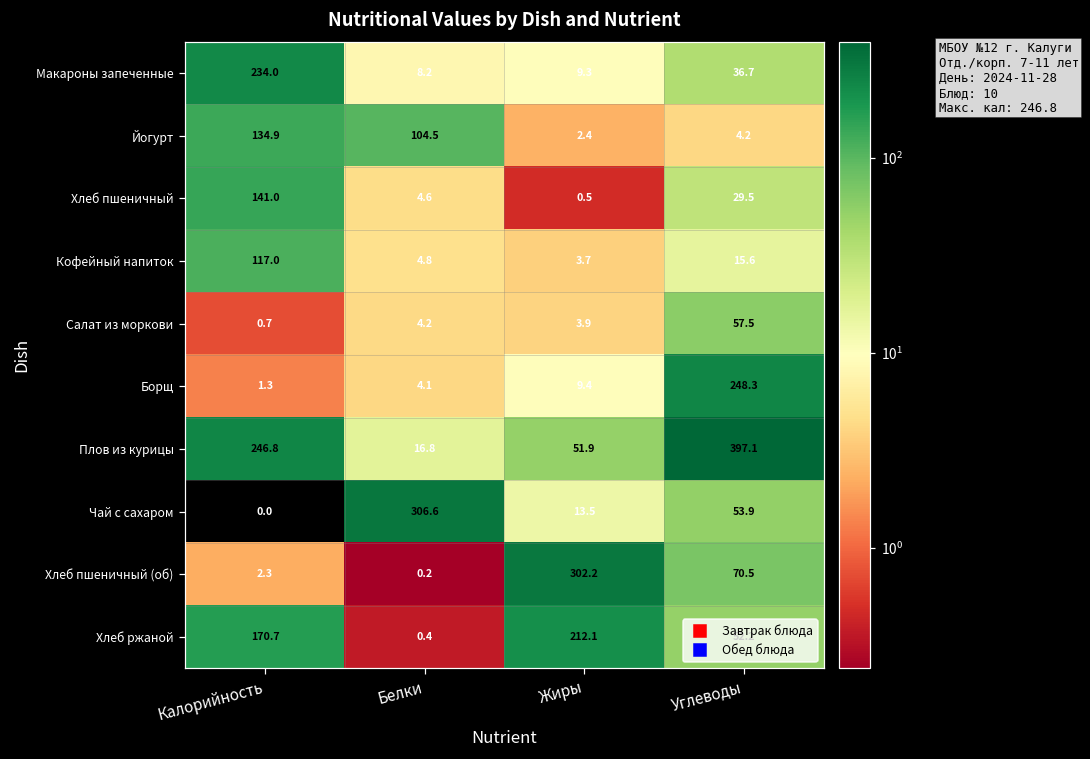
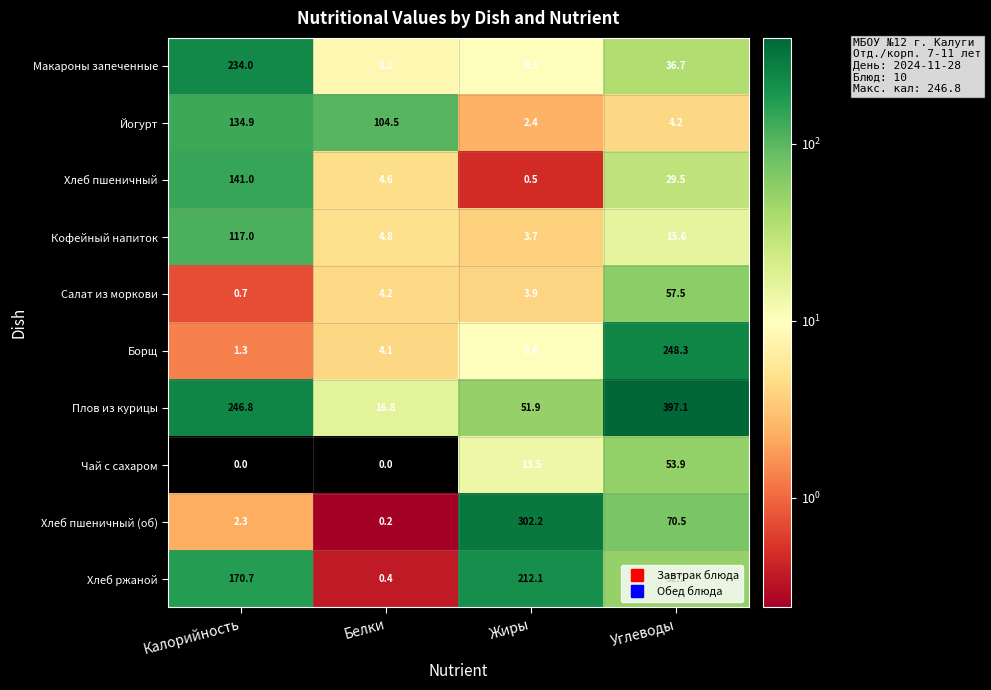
  {
    "Макароны запеченные": {
      "Калорийность": 234.0,
      "Белки": 8.2,
      "Жиры": 9.3,
      "Углеводы": 36.7
    },
    "Йогурт": {
      "Калорийность": 134.9,
      "Белки": 104.5,
      "Жиры": 2.4,
      "Углеводы": 4.2
    },
    "Хлеб пшеничный": {
      "Калорийность": 141.0,
      "Белки": 4.6,
      "Жиры": 0.5,
      "Углеводы": 29.5
    },
    "Кофейный напиток": {
      "Калорийность": 117.0,
      "Белки": 4.8,
      "Жиры": 3.7,
      "Углеводы": 15.6
    },
    "Салат из моркови": {
      "Калорийность": 0.7,
      "Белки": 4.2,
      "Жиры": 3.9,
      "Углеводы": 57.5
    },
    "Борщ": {
      "Калорийность": 1.3,
      "Белки": 4.1,
      "Жиры": 9.4,
      "Углеводы": 248.3
    },
    "Плов из курицы": {
      "Калорийность": 246.8,
      "Белки": 16.8,
      "Жиры": 51.9,
      "Углеводы": 397.1
    },
    "Чай с сахаром": {
      "Калорийность": 0.0,
-     "Белки": 306.6,
+     "Белки": 0.0,
      "Жиры": 13.5,
      "Углеводы": 53.9
    },
    "Хлеб пшеничный (об)": {
      "Калорийность": 2.3,
      "Белки": 0.2,
      "Жиры": 302.2,
      "Углеводы": 70.5
    },
    "Хлеб ржаной": {
      "Калорийность": 170.7,
      "Белки": 0.4,
      "Жиры": 212.1
    }
  }
